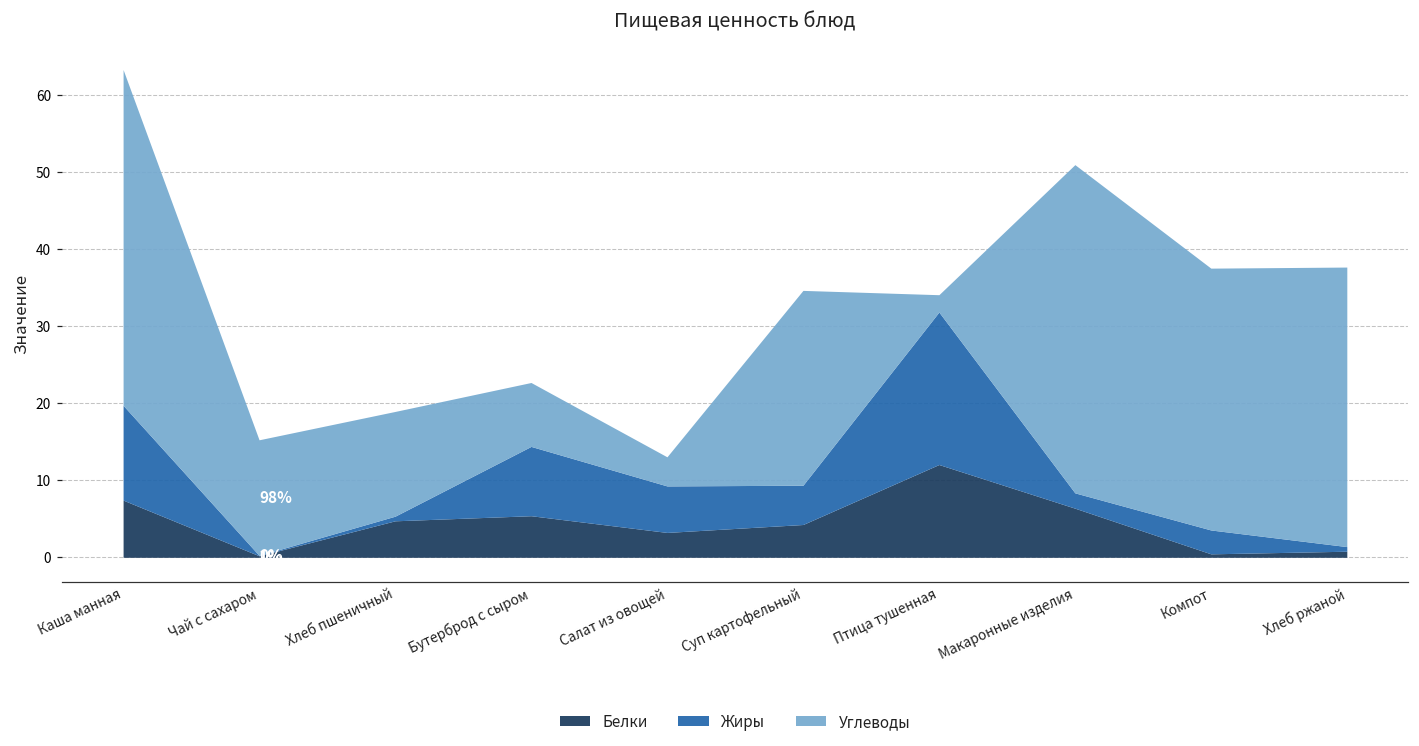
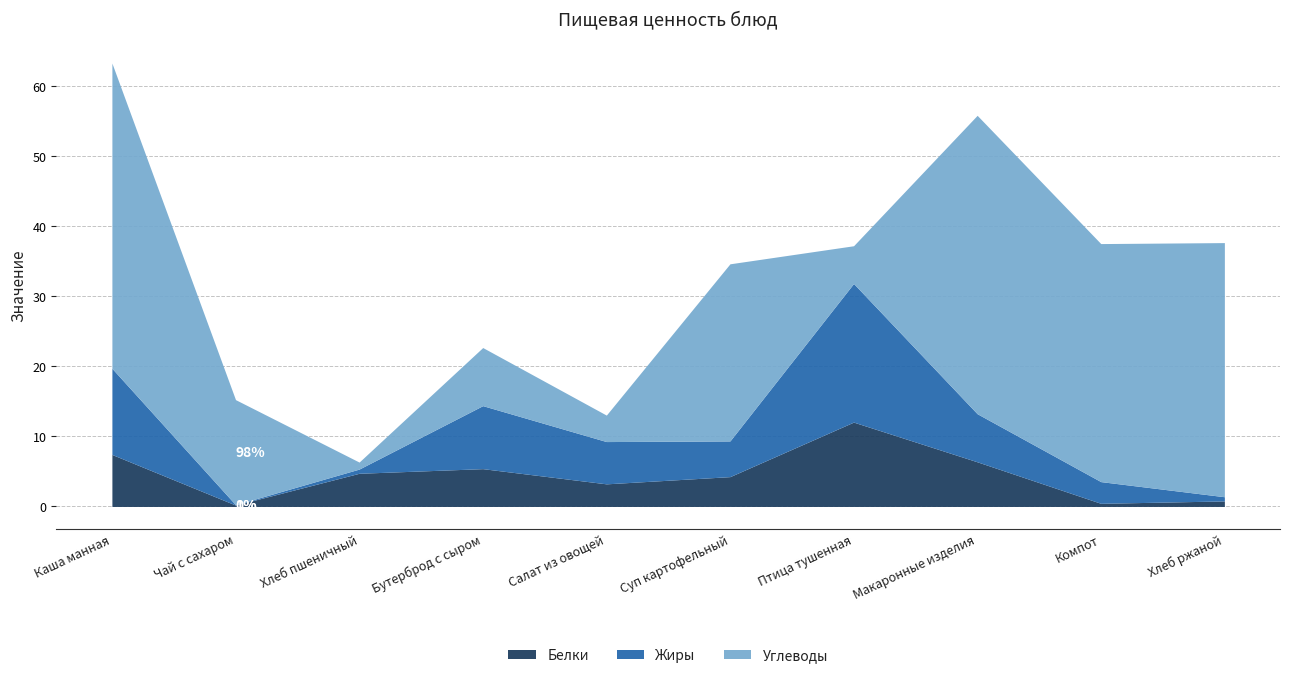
  {
    "Белки": {
      "Каша манная": 7,
      "Хлеб пшеничный": 5,
      "Бутерброд с сыром": 5,
      "Салат из овощей": 3,
      "Суп картофельный": 4,
      "Птица тушенная": 12,
      "Макаронные изделия": 6,
      "Компот": 0,
      "Хлеб ржаной": 1
    },
    "Жиры": {
      "Каша манная": 12,
      "Хлеб пшеничный": 1,
      "Бутерброд с сыром": 9,
      "Салат из овощей": 6,
      "Суп картофельный": 5,
      "Птица тушенная": 20,
-     "Макаронные изделия": 2,
+     "Макаронные изделия": 7,
      "Компот": 3,
      "Хлеб ржаной": 1
    },
    "Углеводы": {
      "Каша манная": 44,
      "Чай с сахаром": 15,
-     "Хлеб пшеничный": 14,
+     "Хлеб пшеничный": 1,
      "Бутерброд с сыром": 8,
      "Салат из овощей": 4,
      "Суп картофельный": 25,
-     "Птица тушенная": 2,
+     "Птица тушенная": 5,
      "Макаронные изделия": 43,
      "Компот": 34,
      "Хлеб ржаной": 36
    }
  }
